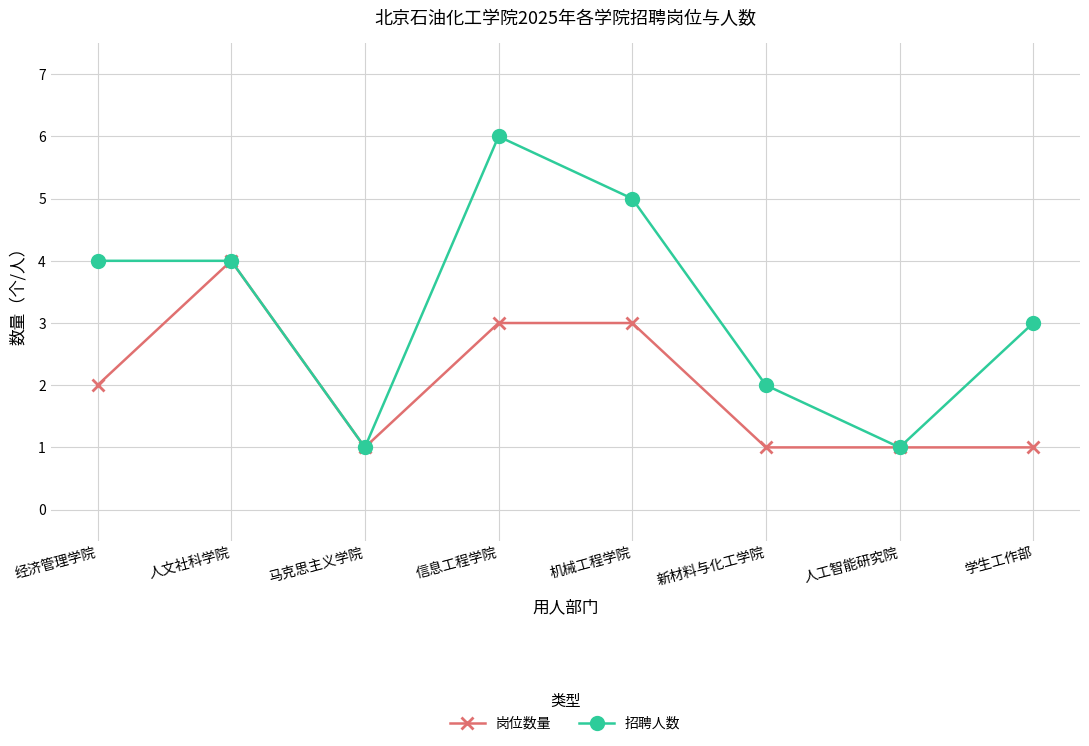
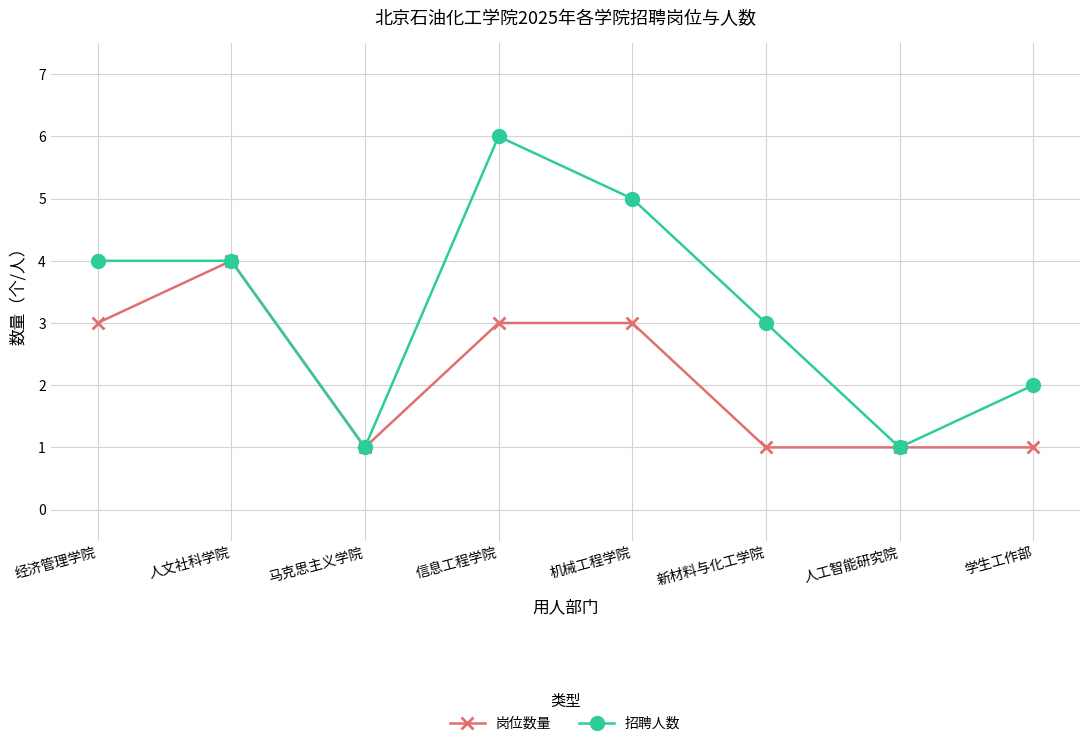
  {
    "岗位数量": {
-     "经济管理学院": 2,
+     "经济管理学院": 3,
      "信息工程学院": 3,
      "机械工程学院": 3,
      "新材料与化工学院": 1,
      "学生工作部": 1
    },
    "招聘人数": {
      "经济管理学院": 4,
      "信息工程学院": 6,
      "机械工程学院": 5,
-     "新材料与化工学院": 2,
-     "学生工作部": 3
+     "新材料与化工学院": 3,
+     "学生工作部": 2
    }
  }
